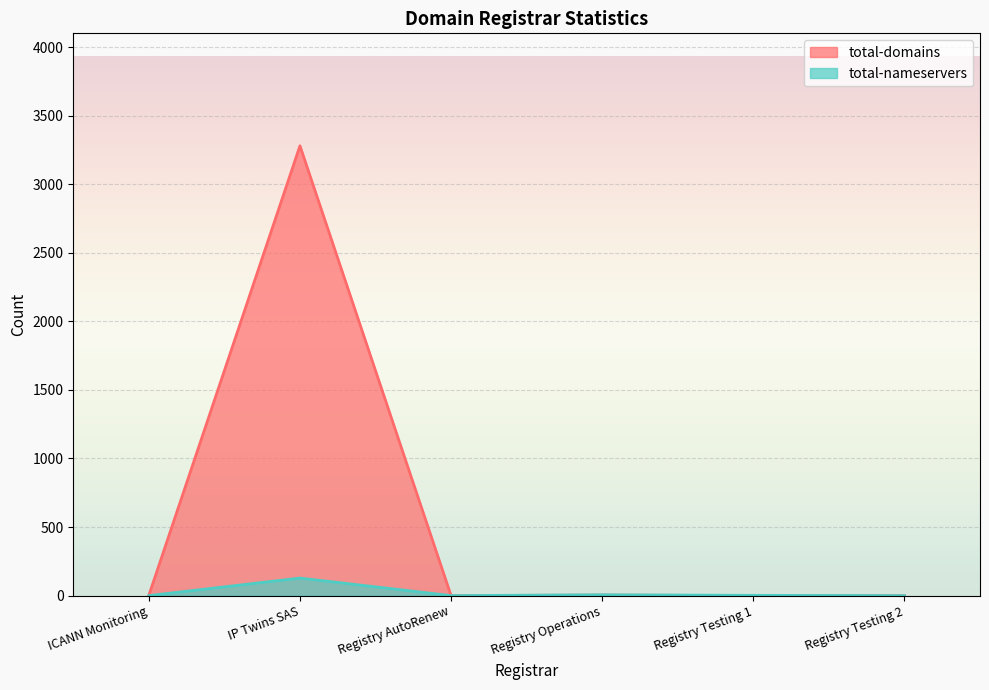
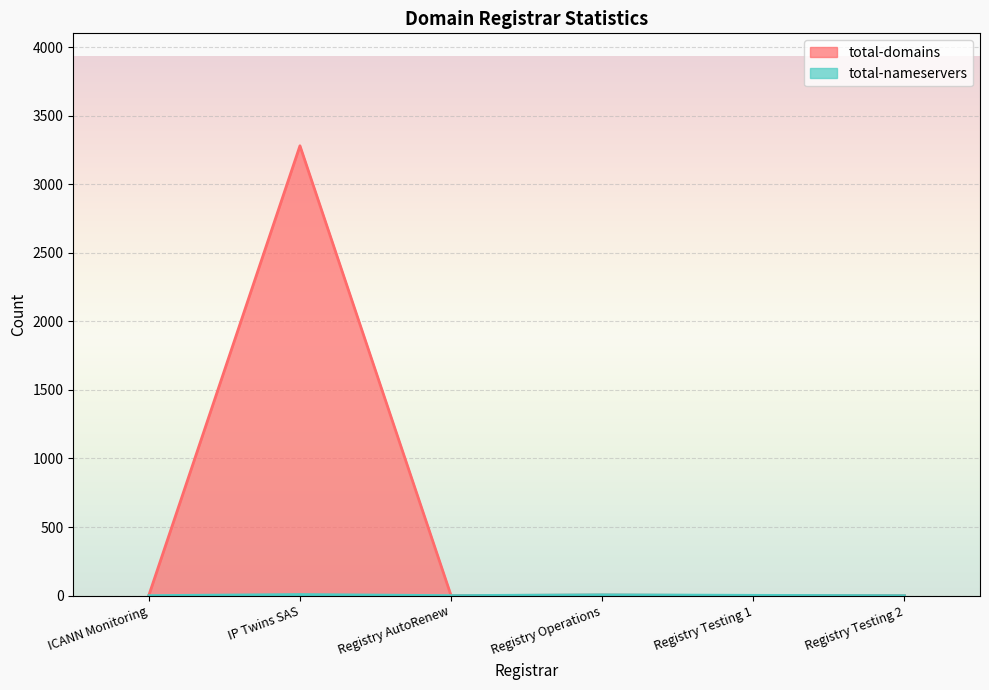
  {
    "total-domains": {
      "IP Twins SAS": 3280
    },
    "total-nameservers": {
-     "IP Twins SAS": 130
+     "IP Twins SAS": 10
    }
  }
